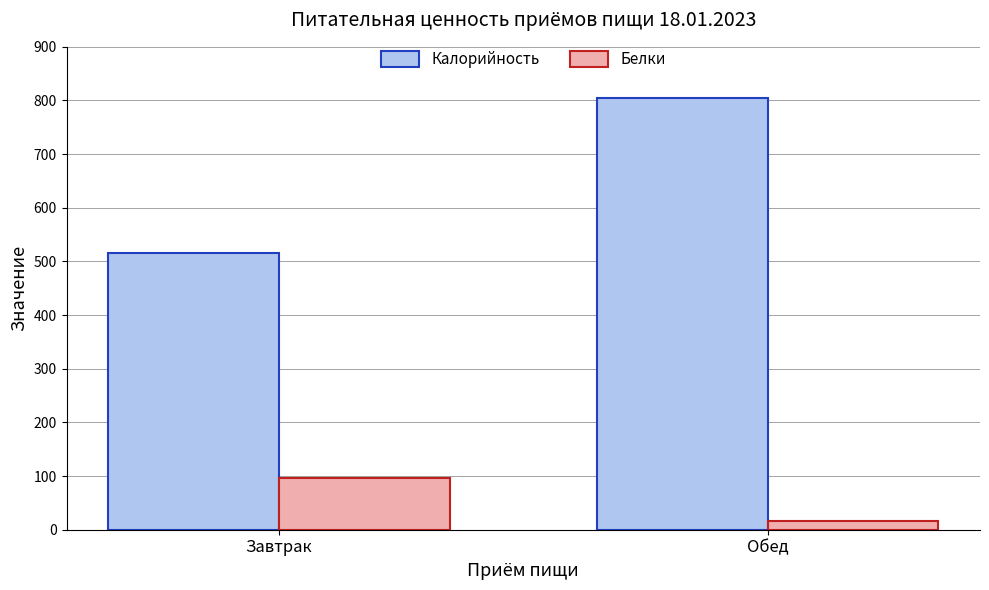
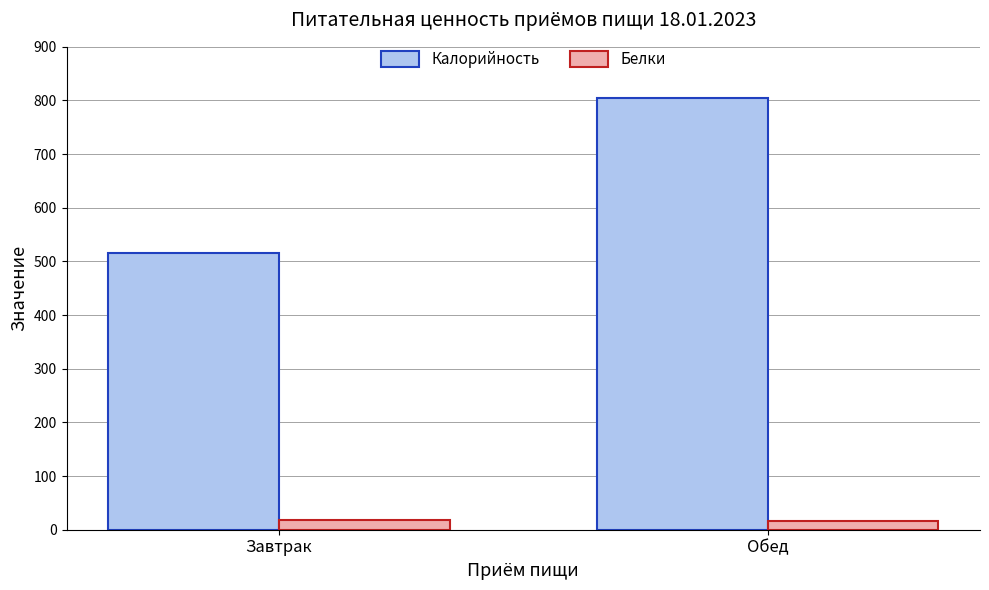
  {
    "Калорийность": {
      "Завтрак": 520,
      "Обед": 810
    },
    "Белки": {
-     "Завтрак": 100,
+     "Завтрак": 20,
      "Обед": 20
    }
  }
